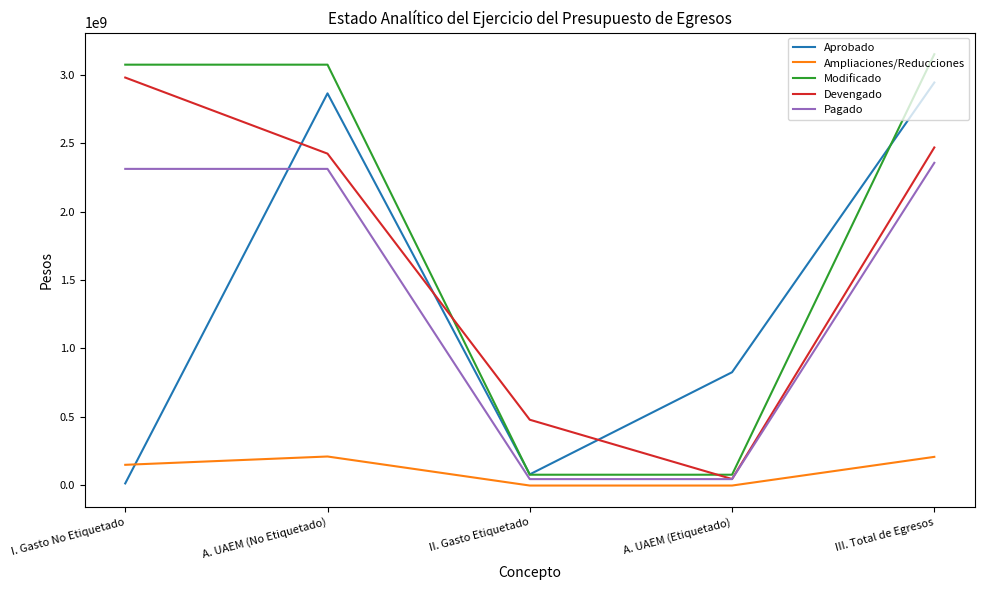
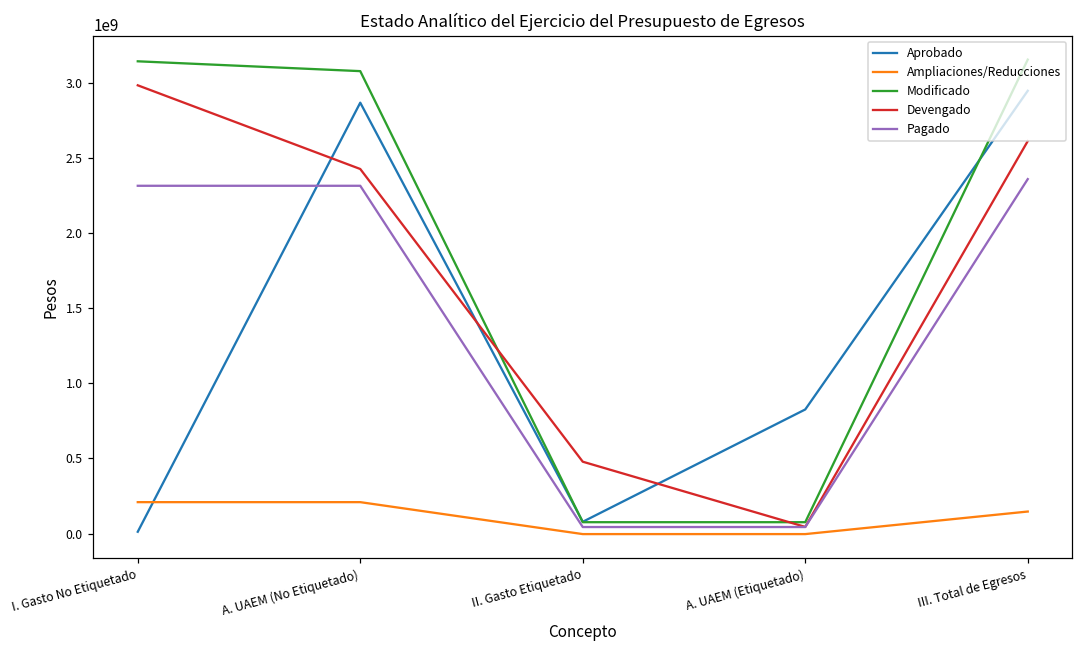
  {
    "Aprobado": {
      "I. Gasto No Etiquetado": 10000000,
      "A. UAEM (No Etiquetado)": 2870000000,
      "A. UAEM (Etiquetado)": 830000000
    },
    "Ampliaciones/Reducciones": {
-     "I. Gasto No Etiquetado": 150000000,
+     "I. Gasto No Etiquetado": 210000000,
      "A. UAEM (No Etiquetado)": 210000000,
      "II. Gasto Etiquetado": 0,
      "A. UAEM (Etiquetado)": 0,
-     "III. Total de Egresos": 210000000
+     "III. Total de Egresos": 150000000
    },
    "Modificado": {
-     "I. Gasto No Etiquetado": 3080000000,
+     "I. Gasto No Etiquetado": 3140000000,
      "A. UAEM (No Etiquetado)": 3080000000,
      "A. UAEM (Etiquetado)": 80000000
    },
    "Devengado": {
      "I. Gasto No Etiquetado": 2980000000,
      "A. UAEM (No Etiquetado)": 2420000000,
      "II. Gasto Etiquetado": 480000000,
-     "III. Total de Egresos": 2470000000
+     "III. Total de Egresos": 2610000000
    },
    "Pagado": {
      "I. Gasto No Etiquetado": 2310000000,
      "A. UAEM (No Etiquetado)": 2310000000,
      "II. Gasto Etiquetado": 40000000,
      "III. Total de Egresos": 2360000000
    }
  }
